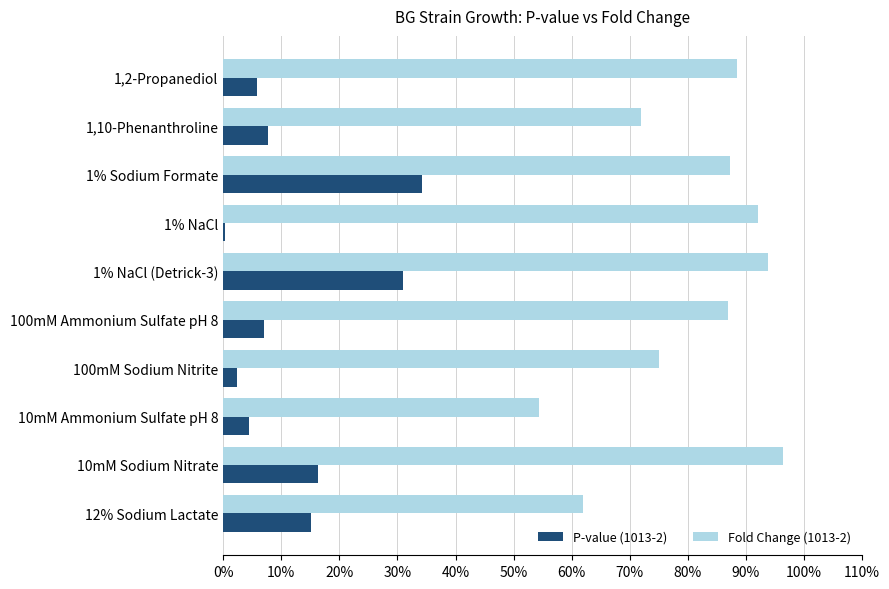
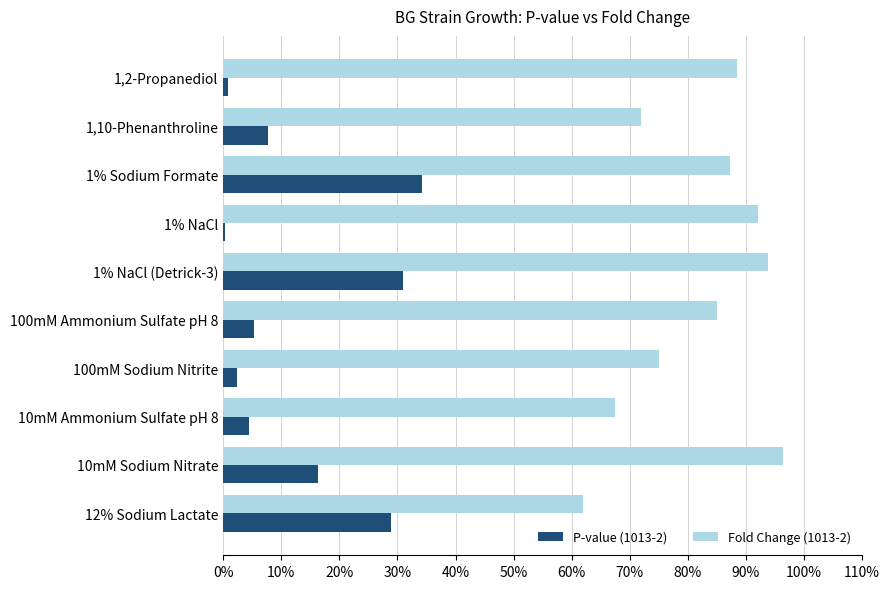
  {
    "P-value (1013-2)": {
-     "1,2-Propanediol": "6%",
+     "1,2-Propanediol": "1%",
      "1,10-Phenanthroline": "8%",
      "1% Sodium Formate": "34%",
      "1% NaCl (Detrick-3)": "31%",
-     "100mM Ammonium Sulfate pH 8": "7%",
+     "100mM Ammonium Sulfate pH 8": "5%",
      "100mM Sodium Nitrite": "2%",
      "10mM Ammonium Sulfate pH 8": "4%",
      "10mM Sodium Nitrate": "16%",
-     "12% Sodium Lactate": "15%"
+     "12% Sodium Lactate": "29%"
    },
    "Fold Change (1013-2)": {
      "1,2-Propanediol": "89%",
      "1,10-Phenanthroline": "72%",
      "1% Sodium Formate": "87%",
      "1% NaCl": "92%",
      "1% NaCl (Detrick-3)": "94%",
-     "100mM Ammonium Sulfate pH 8": "87%",
+     "100mM Ammonium Sulfate pH 8": "85%",
      "100mM Sodium Nitrite": "75%",
-     "10mM Ammonium Sulfate pH 8": "54%",
+     "10mM Ammonium Sulfate pH 8": "67%",
      "10mM Sodium Nitrate": "96%",
      "12% Sodium Lactate": "62%"
    }
  }
